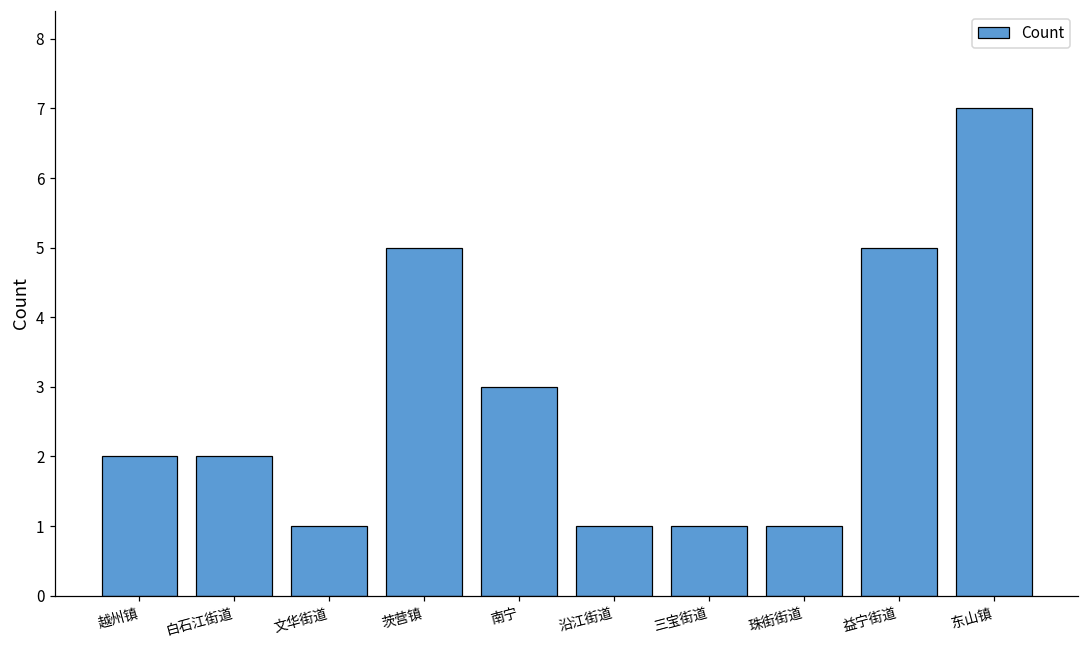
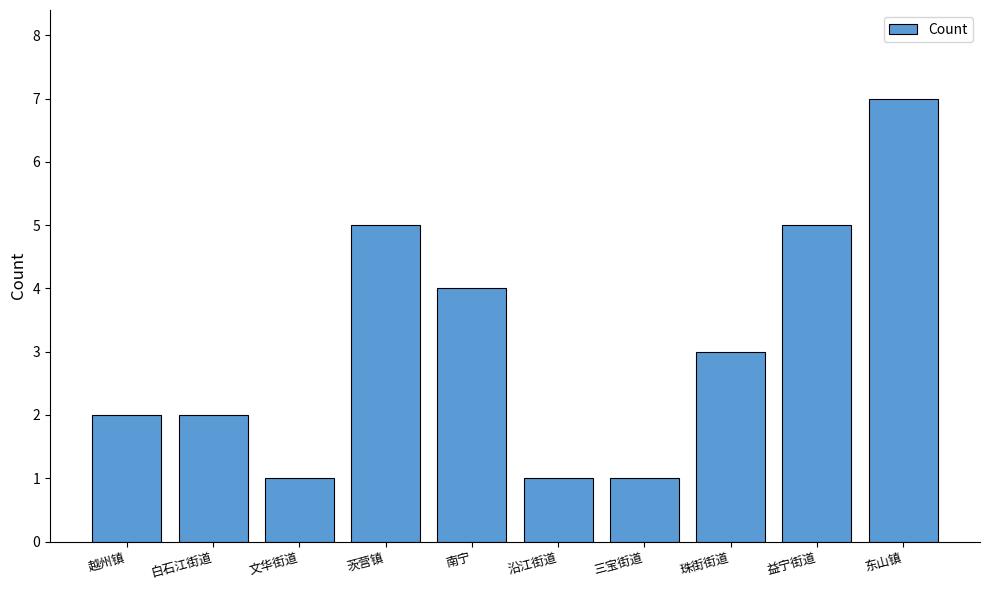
  {
    "越州镇": 2,
    "白石江街道": 2,
    "文华街道": 1,
    "茨营镇": 5,
-   "南宁": 3,
+   "南宁": 4,
    "沿江街道": 1,
    "三宝街道": 1,
-   "珠街街道": 1,
+   "珠街街道": 3,
    "益宁街道": 5,
    "东山镇": 7
  }
